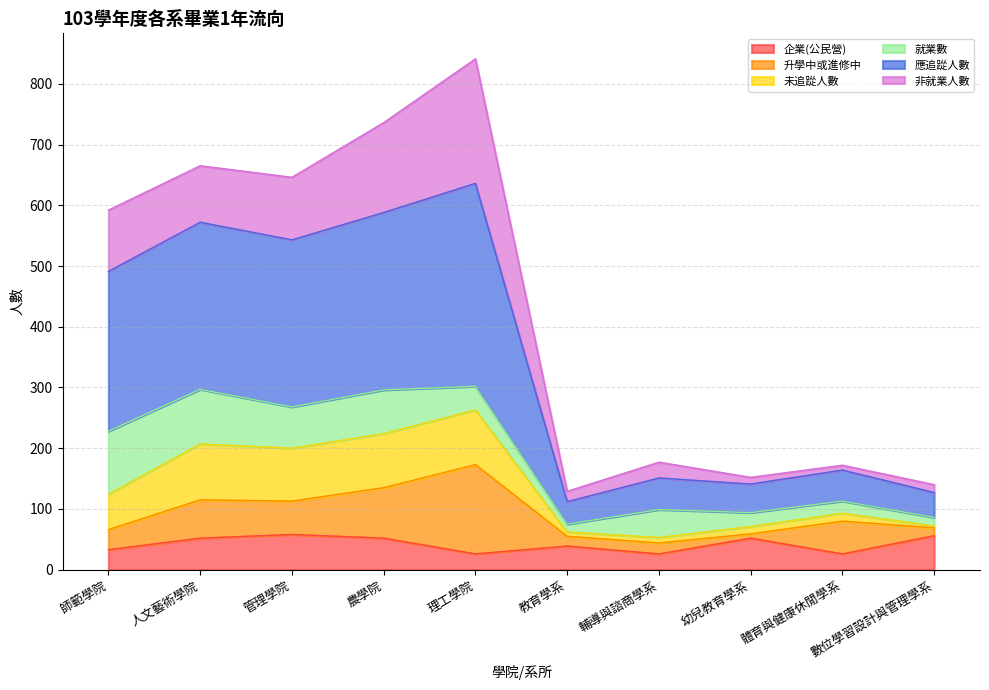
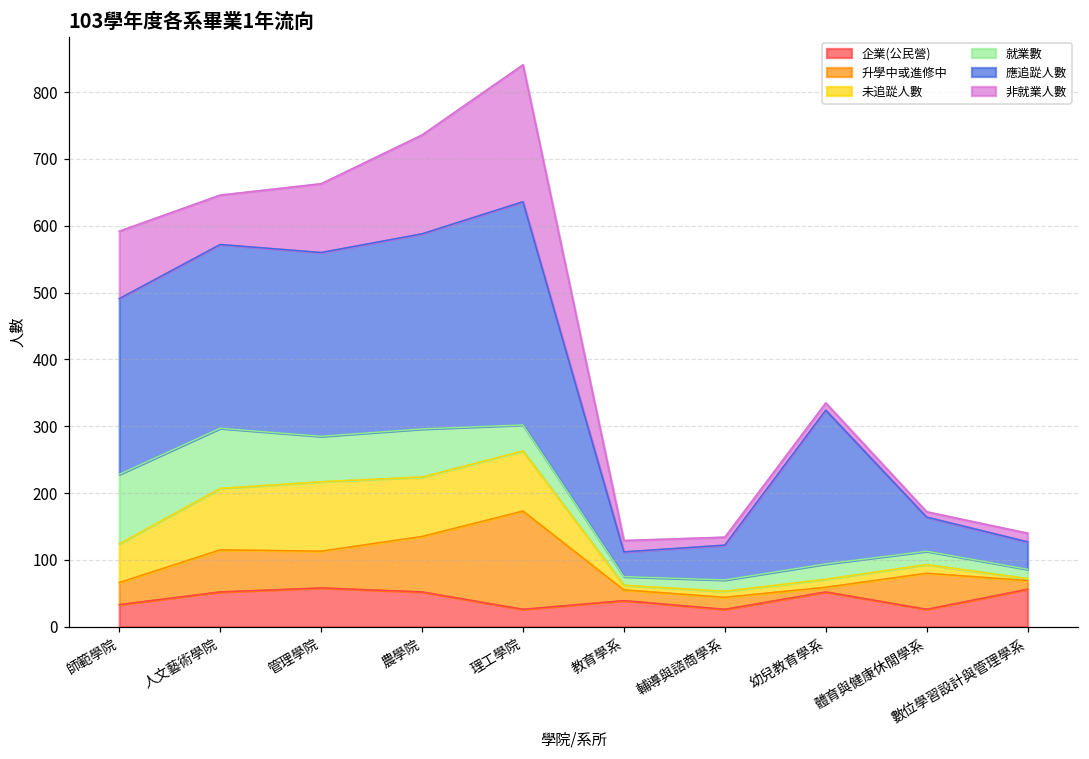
  {
    "企業(公民營)": {
      "師範學院": 30,
      "人文藝術學院": 50,
      "管理學院": 60,
      "農學院": 50,
      "理工學院": 30,
      "教育學系": 40,
      "輔導與諮商學系": 30,
      "幼兒教育學系": 50,
      "體育與健康休閒學系": 30,
      "數位學習設計與管理學系": 60
    },
    "升學中或進修中": {
      "師範學院": 30,
      "人文藝術學院": 60,
      "管理學院": 60,
      "農學院": 80,
      "理工學院": 150,
      "教育學系": 20,
      "輔導與諮商學系": 20,
      "幼兒教育學系": 10,
      "體育與健康休閒學系": 50
    },
    "未追踨人數": {
      "師範學院": 60,
      "人文藝術學院": 90,
-     "管理學院": 90,
+     "管理學院": 100,
      "農學院": 90,
      "理工學院": 90,
      "教育學系": 10,
      "輔導與諮商學系": 10,
      "幼兒教育學系": 10,
      "體育與健康休閒學系": 10
    },
    "就業數": {
      "師範學院": 100,
      "人文藝術學院": 90,
      "管理學院": 70,
      "農學院": 70,
      "理工學院": 40,
      "教育學系": 10,
-     "輔導與諮商學系": 50,
+     "輔導與諮商學系": 20,
      "幼兒教育學系": 20,
      "體育與健康休閒學系": 20,
      "數位學習設計與管理學系": 10
    },
    "應追踨人數": {
      "師範學院": 260,
      "人文藝術學院": 280,
      "管理學院": 280,
      "農學院": 290,
      "理工學院": 330,
      "教育學系": 40,
      "輔導與諮商學系": 50,
-     "幼兒教育學系": 50,
+     "幼兒教育學系": 230,
      "體育與健康休閒學系": 50,
      "數位學習設計與管理學系": 40
    },
    "非就業人數": {
      "師範學院": 100,
-     "人文藝術學院": 90,
+     "人文藝術學院": 70,
      "管理學院": 100,
      "農學院": 150,
      "理工學院": 210,
      "教育學系": 20,
-     "輔導與諮商學系": 30,
+     "輔導與諮商學系": 10,
      "幼兒教育學系": 10,
      "體育與健康休閒學系": 10,
      "數位學習設計與管理學系": 10
    }
  }
